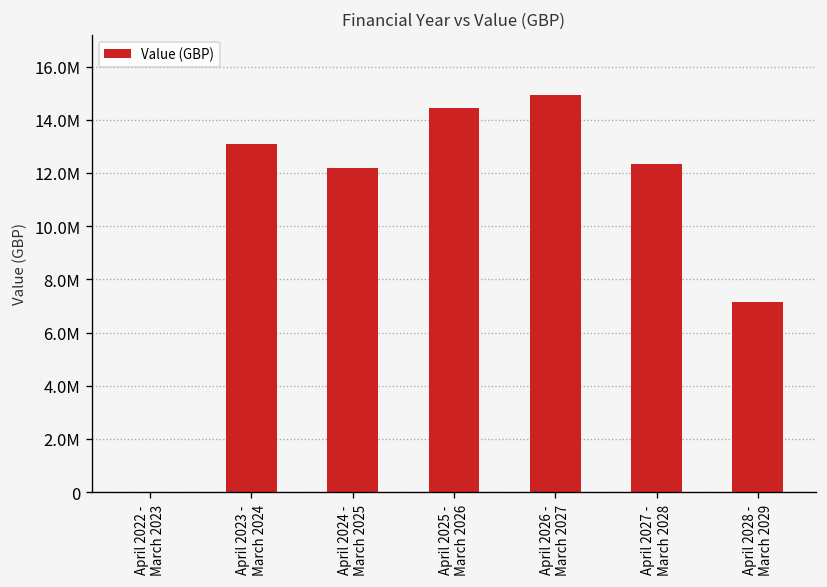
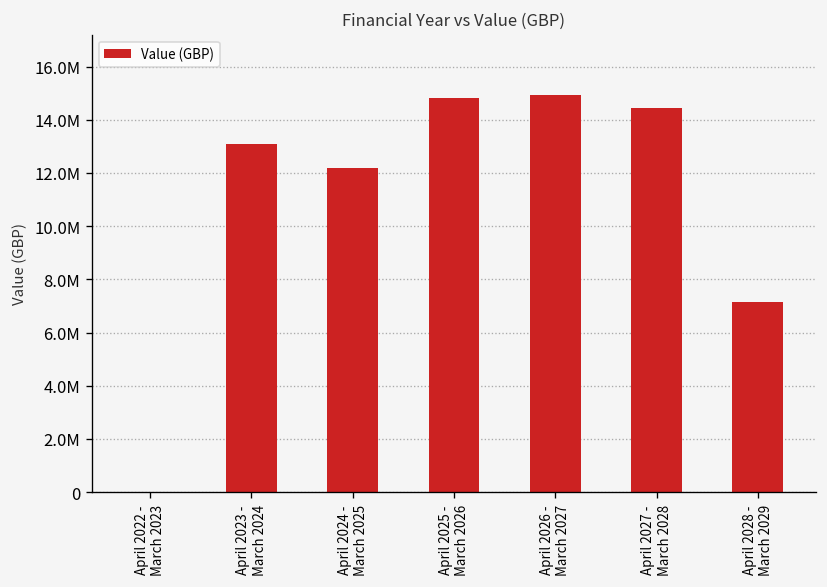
  {
    "April 2022 - March 2023": 0,
    "April 2023 - March 2024": 13100000,
    "April 2024 - March 2025": 12200000,
-   "April 2025 - March 2026": 14500000,
+   "April 2025 - March 2026": 14800000,
    "April 2026 - March 2027": 14900000,
-   "April 2027 - March 2028": 12400000,
+   "April 2027 - March 2028": 14500000,
    "April 2028 - March 2029": 7100000
  }
